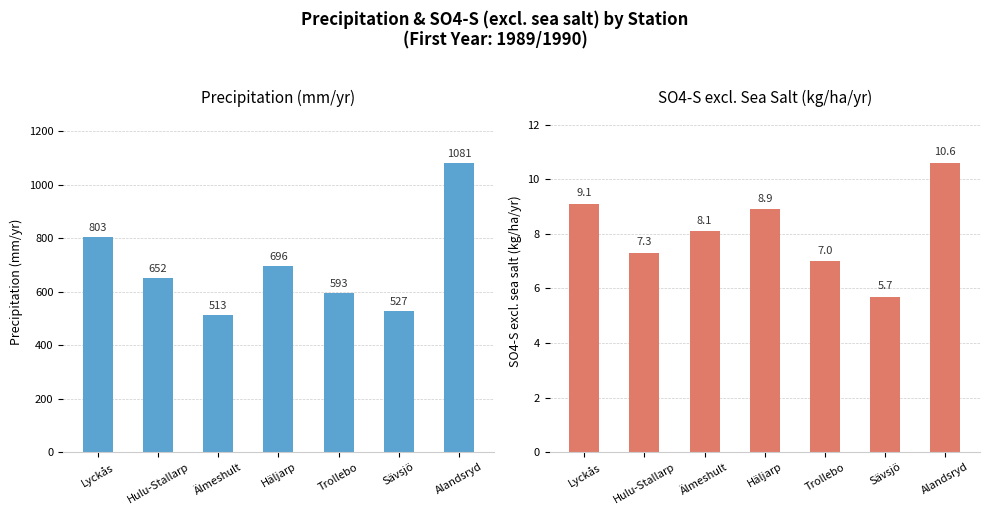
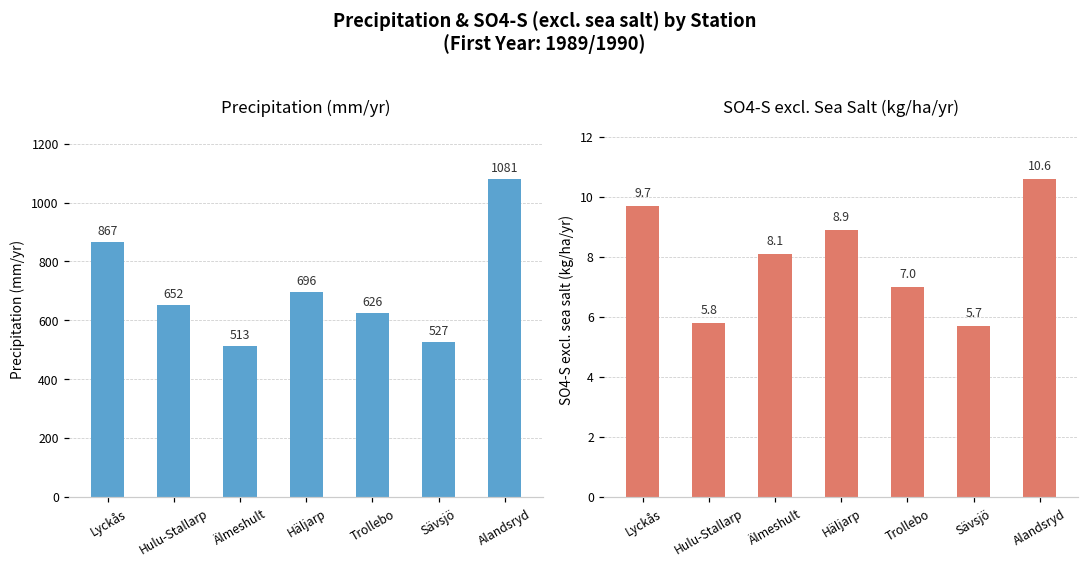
  {
    "Precipitation (mm/yr)": {
-     "Lyckås": 803,
+     "Lyckås": 867,
      "Hulu-Stallarp": 652,
      "Älmeshult": 513,
      "Häljarp": 696,
-     "Trollebo": 593,
+     "Trollebo": 626,
      "Sävsjö": 527,
      "Alandsryd": 1081
    },
    "SO4-S excl. Sea Salt (kg/ha/yr)": {
-     "Lyckås": 9.1,
-     "Hulu-Stallarp": 7.3,
+     "Lyckås": 9.7,
+     "Hulu-Stallarp": 5.8,
      "Älmeshult": 8.1,
      "Häljarp": 8.9,
      "Trollebo": 7.0,
      "Sävsjö": 5.7,
      "Alandsryd": 10.6
    }
  }
